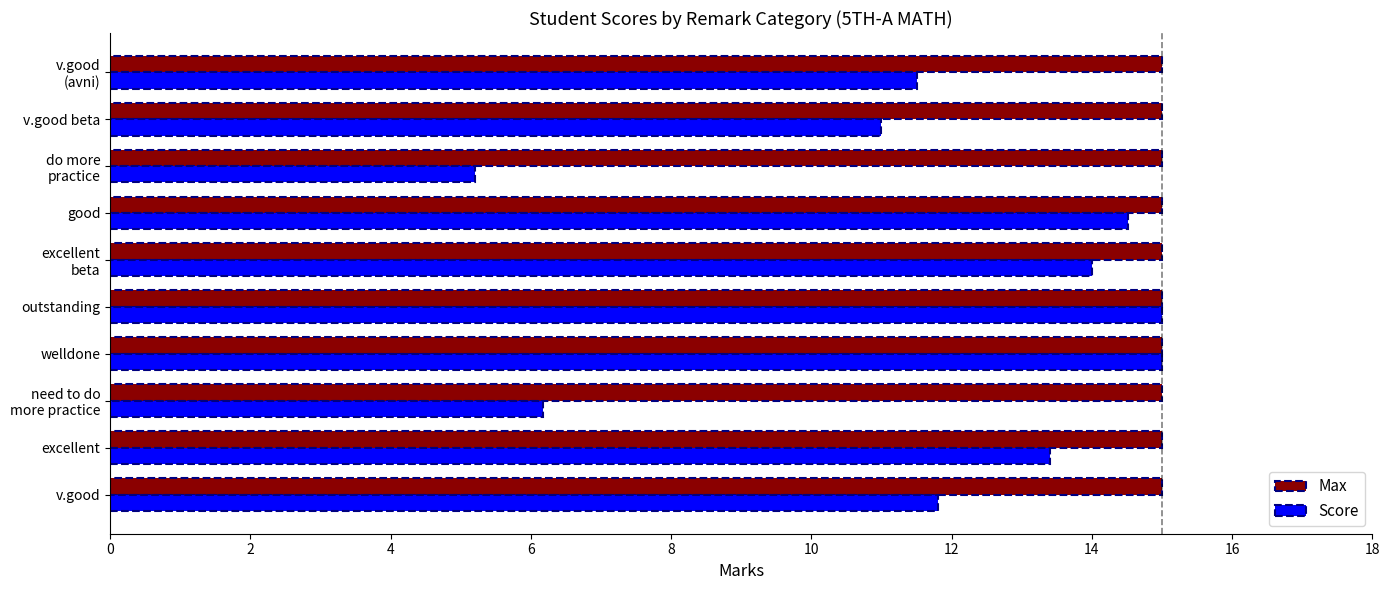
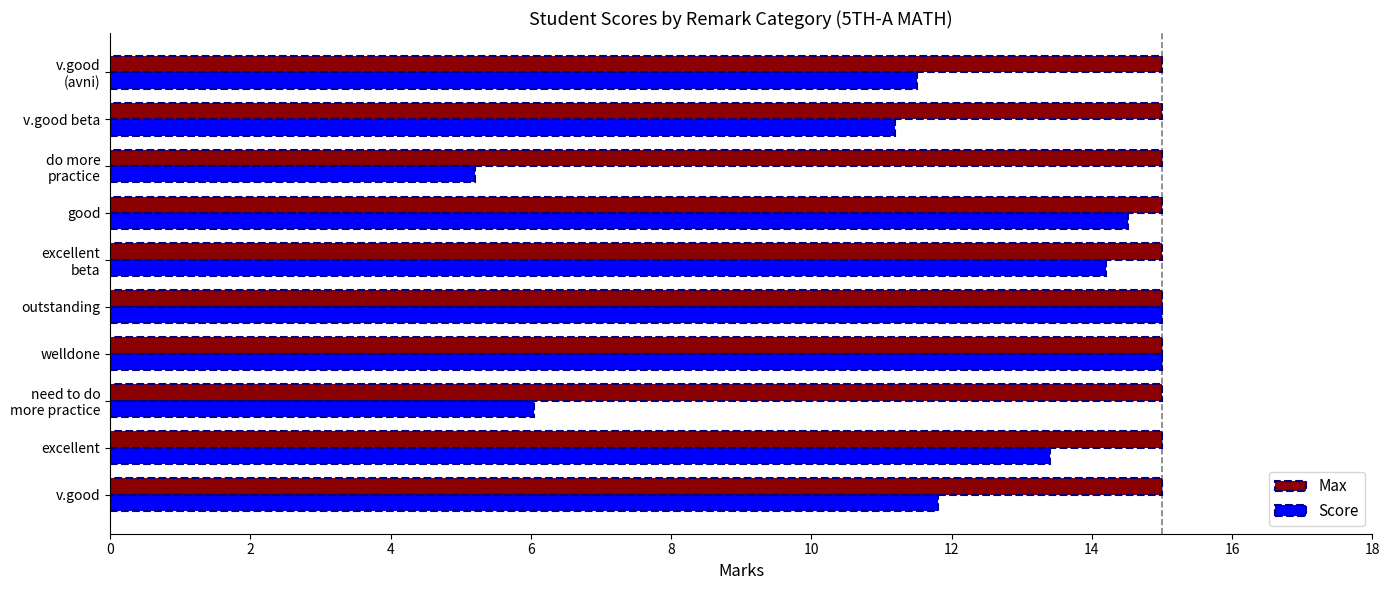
  {
    "Max": {
      "v.good (avni)": 15.0,
      "v.good beta": 15.0,
      "do more practice": 15.0,
      "good": 15.0,
      "excellent beta": 15.0,
      "outstanding": 15.0,
      "welldone": 15.0,
      "need to do more practice": 15.0,
      "excellent": 15.0,
      "v.good": 15.0
    },
    "Score": {
      "v.good (avni)": 11.5,
-     "v.good beta": 11.0,
+     "v.good beta": 11.2,
      "do more practice": 5.2,
      "good": 14.5,
-     "excellent beta": 14.0,
+     "excellent beta": 14.2,
      "outstanding": 15.0,
      "welldone": 15.0,
-     "need to do more practice": 6.2,
+     "need to do more practice": 6.0,
      "excellent": 13.4,
      "v.good": 11.8
    }
  }
